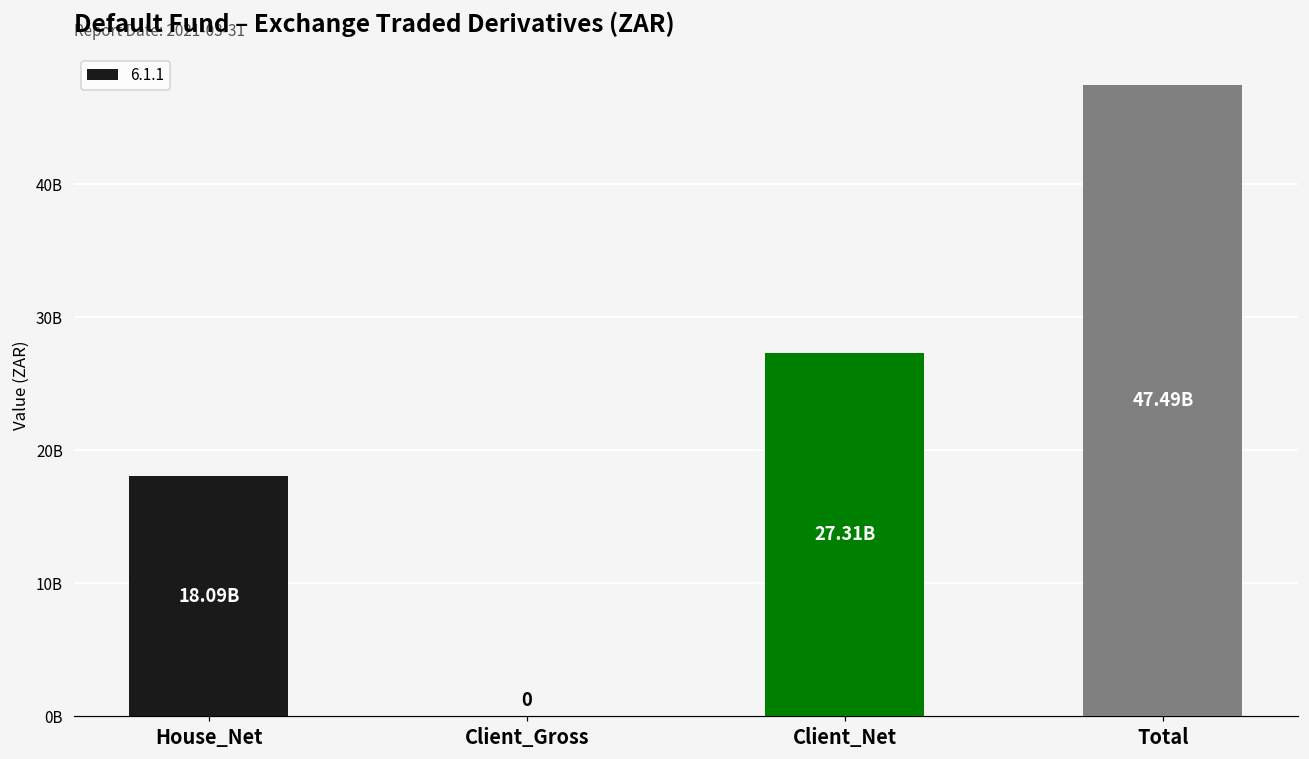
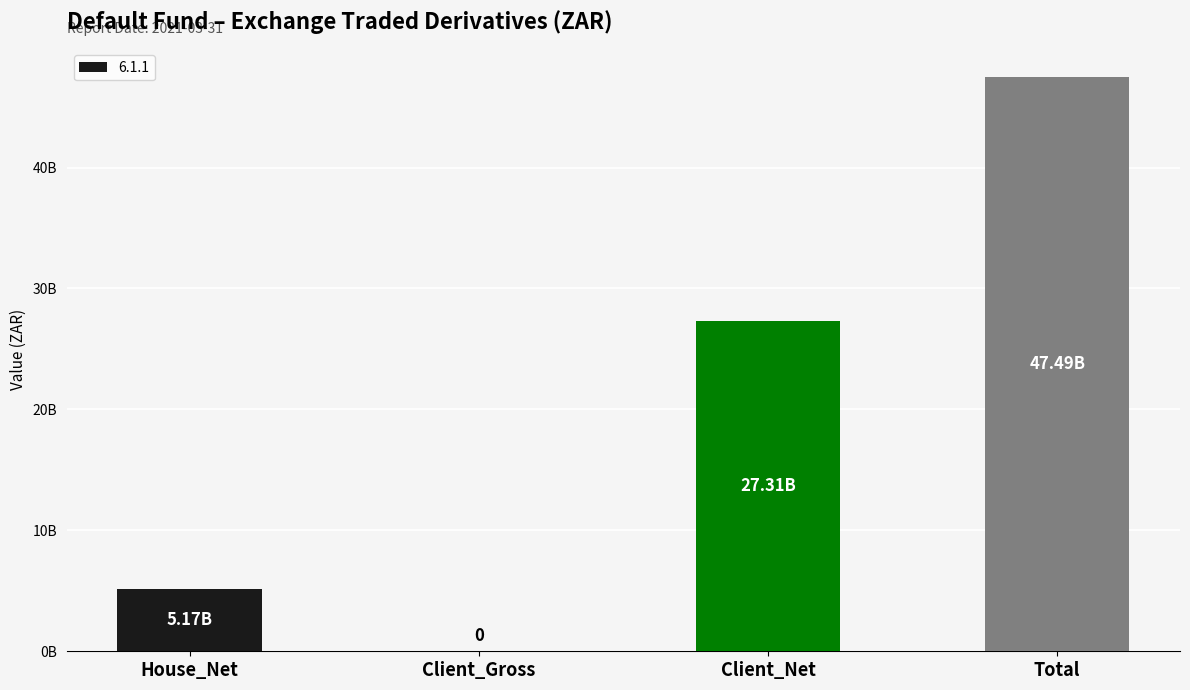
  {
-   "House_Net": "18.09B",
+   "House_Net": "5.17B",
    "Client_Gross": "0",
    "Client_Net": "27.31B",
    "Total": "47.49B"
  }
